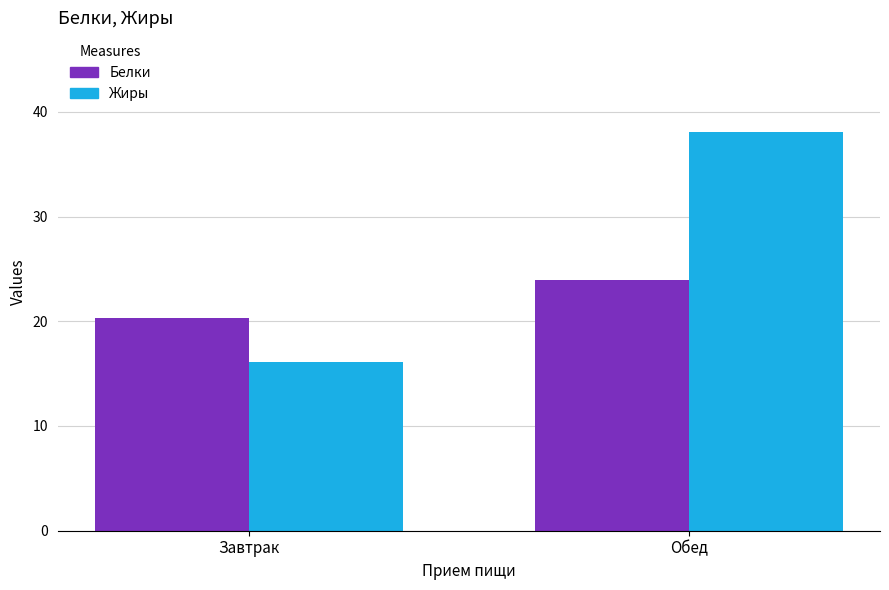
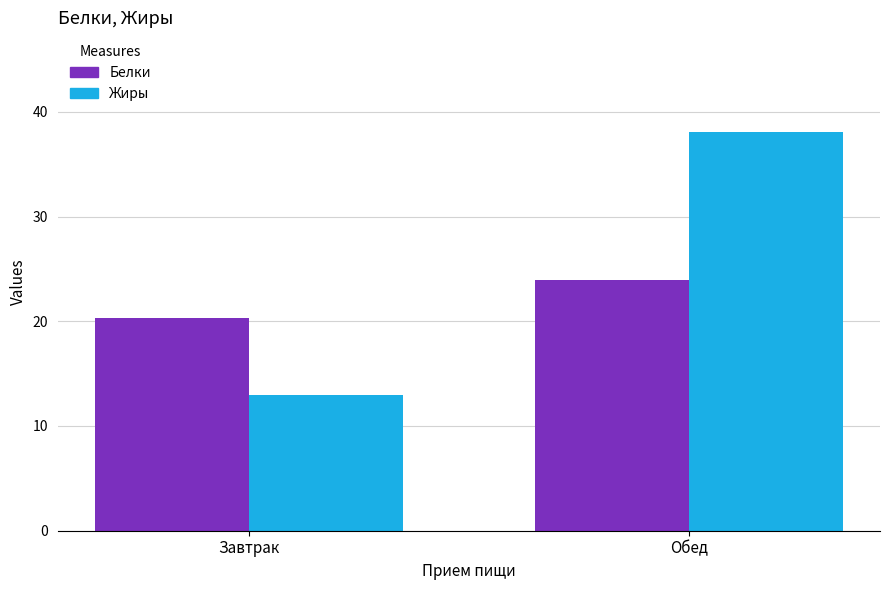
  {
    "Белки": {
      "Завтрак": 20.3,
      "Обед": 24.0
    },
    "Жиры": {
-     "Завтрак": 16.1,
+     "Завтрак": 13.0,
      "Обед": 38.1
    }
  }
